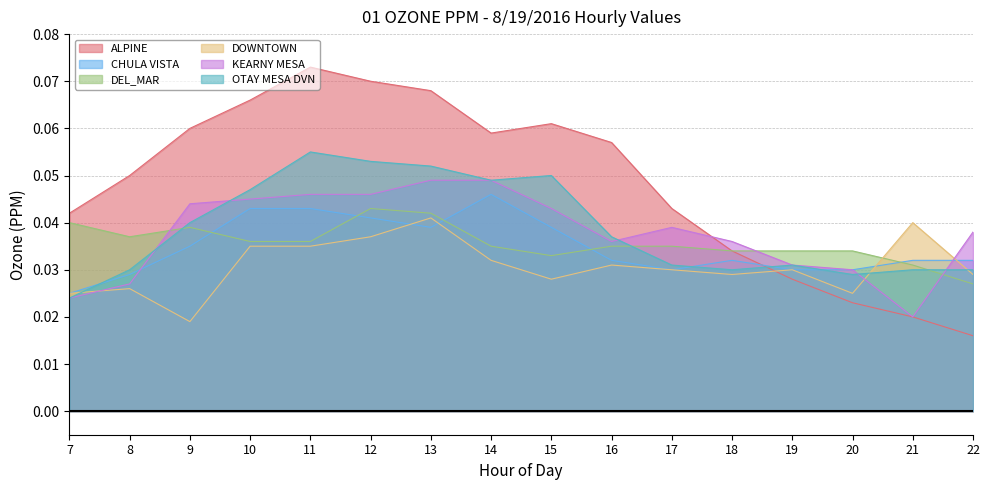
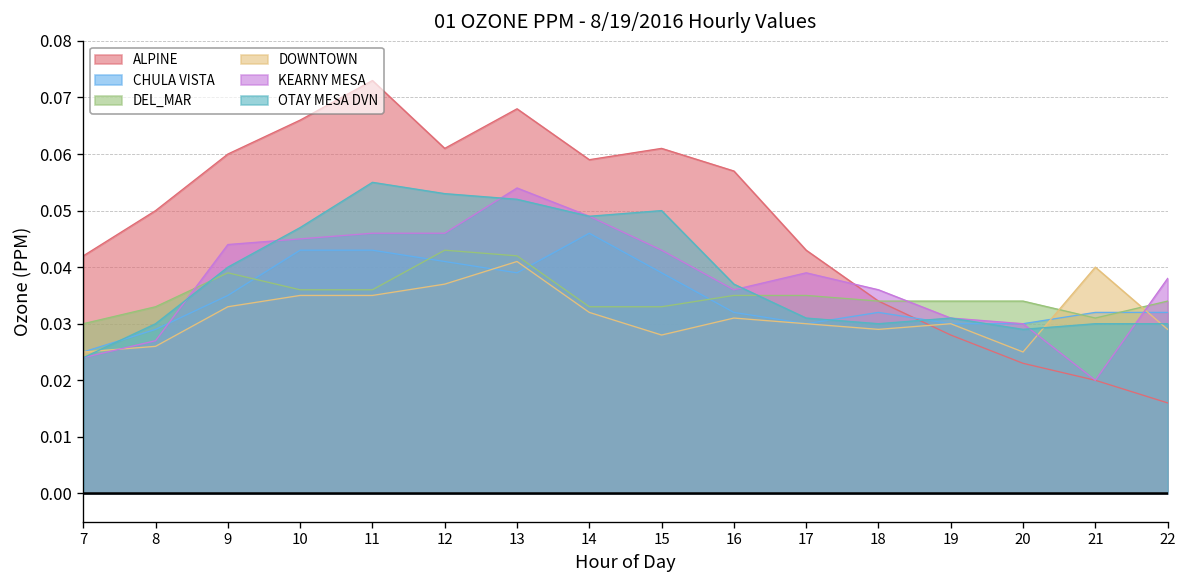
  {
    "ALPINE": {
      "7": 0.042,
      "8": 0.050,
      "9": 0.060,
      "10": 0.066,
-     "12": 0.070,
+     "12": 0.061,
      "13": 0.068,
      "14": 0.059,
      "15": 0.061,
      "16": 0.057,
      "17": 0.043,
      "19": 0.028,
      "20": 0.023,
      "22": 0.016
    },
    "DEL_MAR": {
-     "7": 0.04,
-     "8": 0.037,
+     "7": 0.03,
+     "8": 0.033,
      "9": 0.039,
      "10": 0.036,
      "11": 0.036,
      "12": 0.043,
      "13": 0.042,
-     "14": 0.035,
+     "14": 0.033,
      "15": 0.033,
      "16": 0.035,
      "17": 0.035,
      "19": 0.034,
      "20": 0.034,
      "21": 0.031,
-     "22": 0.027
+     "22": 0.034
    },
    "DOWNTOWN": {
      "8": 0.026,
-     "9": 0.019,
+     "9": 0.033,
      "10": 0.035,
      "11": 0.035,
      "12": 0.037,
      "13": 0.041,
      "14": 0.032,
      "15": 0.028,
      "16": 0.031,
      "18": 0.029,
      "20": 0.025,
      "21": 0.040,
      "22": 0.029
    },
    "KEARNY MESA": {
      "8": 0.027,
      "9": 0.044,
      "10": 0.045,
      "11": 0.046,
      "12": 0.046,
-     "13": 0.049,
+     "13": 0.054,
      "15": 0.043,
      "16": 0.036,
      "17": 0.039,
      "18": 0.036,
      "22": 0.038
    }
  }
